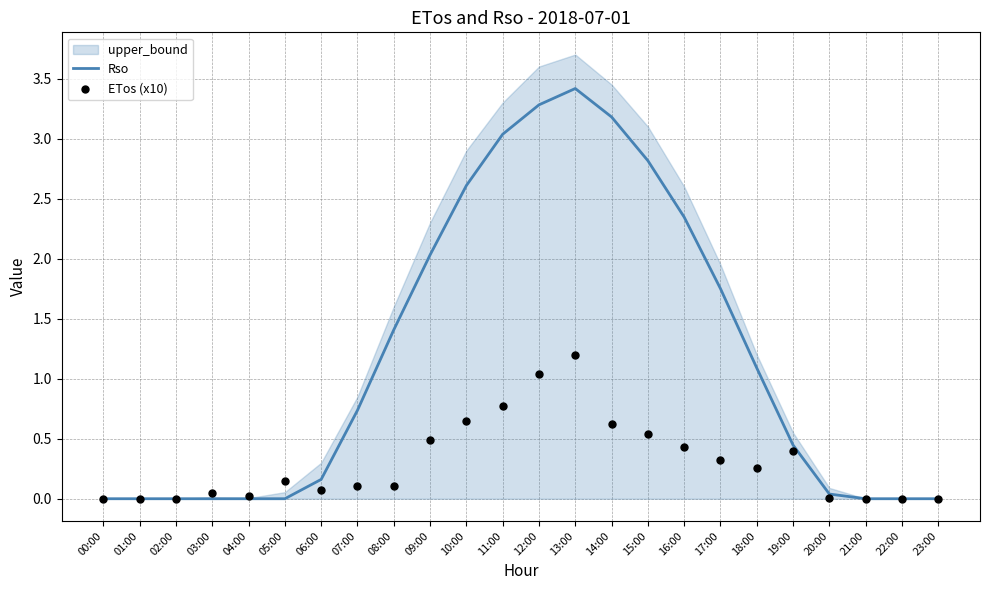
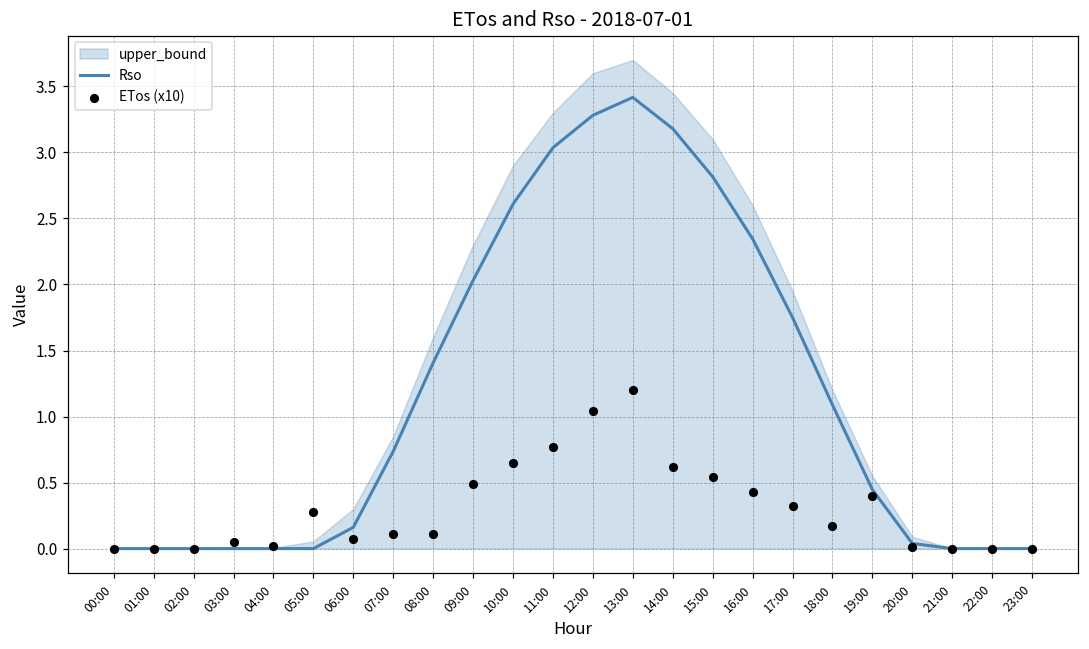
  {
    "ETos (x10)": {
-     "05:00": 0.15,
-     "18:00": 0.26
+     "05:00": 0.28,
+     "18:00": 0.17
    }
  }
